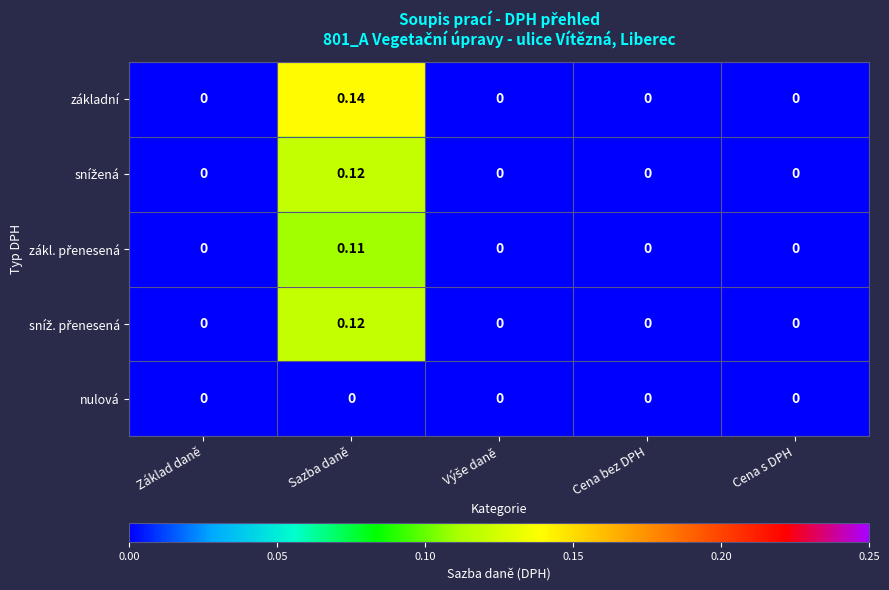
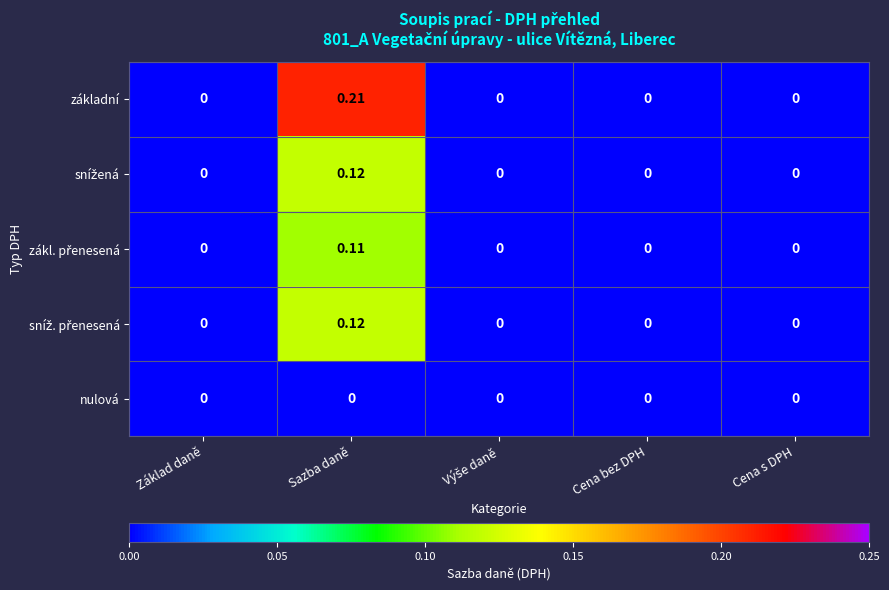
  {
    "základní": {
      "Základ daně": 0,
-     "Sazba daně": 0.14,
+     "Sazba daně": 0.21,
      "Výše daně": 0,
      "Cena bez DPH": 0,
      "Cena s DPH": 0
    },
    "snížená": {
      "Základ daně": 0,
      "Sazba daně": 0.12,
      "Výše daně": 0,
      "Cena bez DPH": 0,
      "Cena s DPH": 0
    },
    "zákl. přenesená": {
      "Základ daně": 0,
      "Sazba daně": 0.11,
      "Výše daně": 0,
      "Cena bez DPH": 0,
      "Cena s DPH": 0
    },
    "sníž. přenesená": {
      "Základ daně": 0,
      "Sazba daně": 0.12,
      "Výše daně": 0,
      "Cena bez DPH": 0,
      "Cena s DPH": 0
    },
    "nulová": {
      "Základ daně": 0,
      "Sazba daně": 0,
      "Výše daně": 0,
      "Cena bez DPH": 0,
      "Cena s DPH": 0
    }
  }
